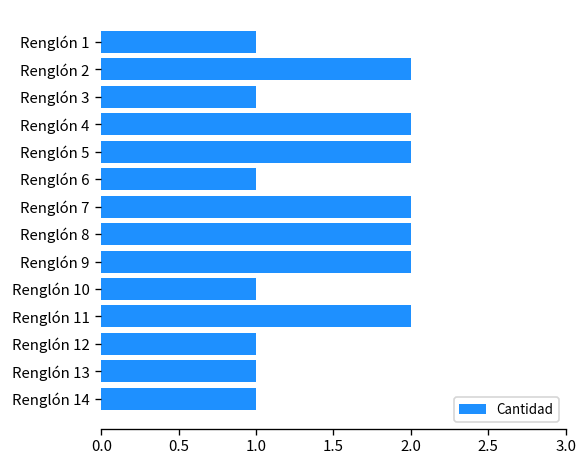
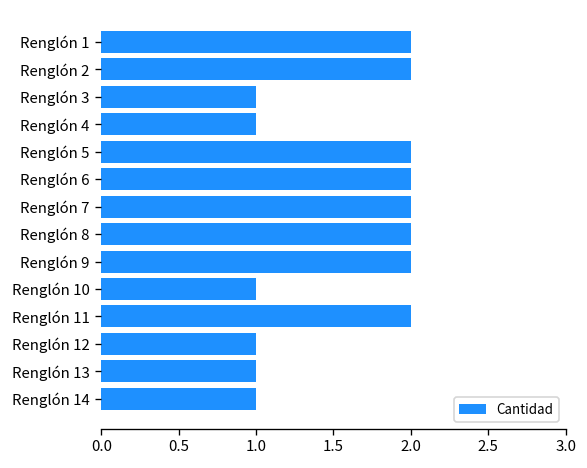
  {
-   "Renglón 1": 1,
+   "Renglón 1": 2,
    "Renglón 2": 2,
    "Renglón 3": 1,
-   "Renglón 4": 2,
+   "Renglón 4": 1,
    "Renglón 5": 2,
-   "Renglón 6": 1,
+   "Renglón 6": 2,
    "Renglón 7": 2,
    "Renglón 8": 2,
    "Renglón 9": 2,
    "Renglón 10": 1,
    "Renglón 11": 2,
    "Renglón 12": 1,
    "Renglón 13": 1,
    "Renglón 14": 1
  }
